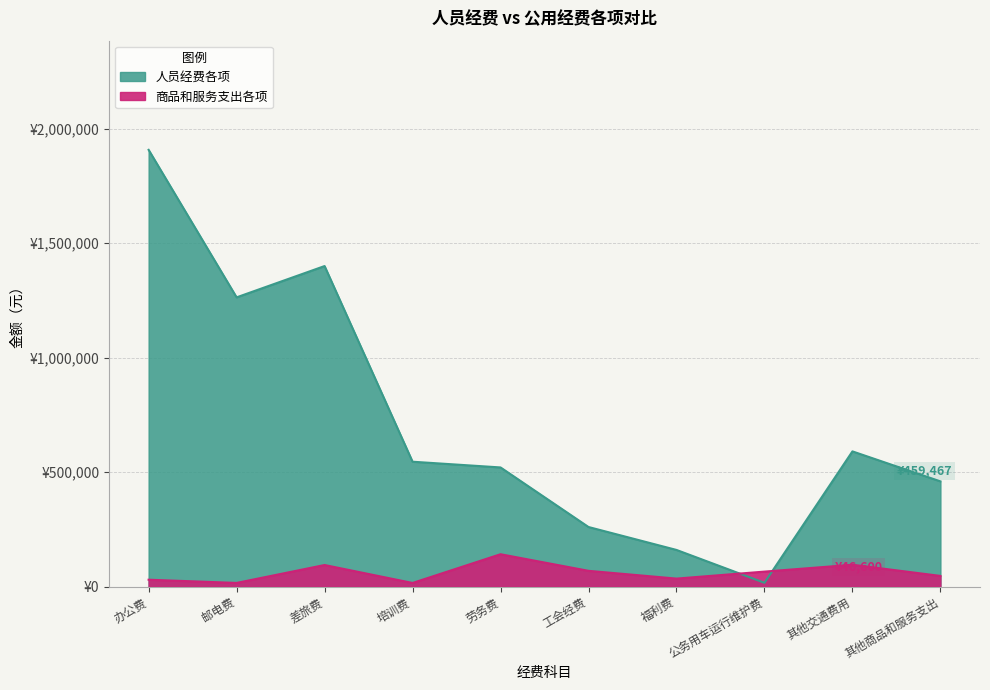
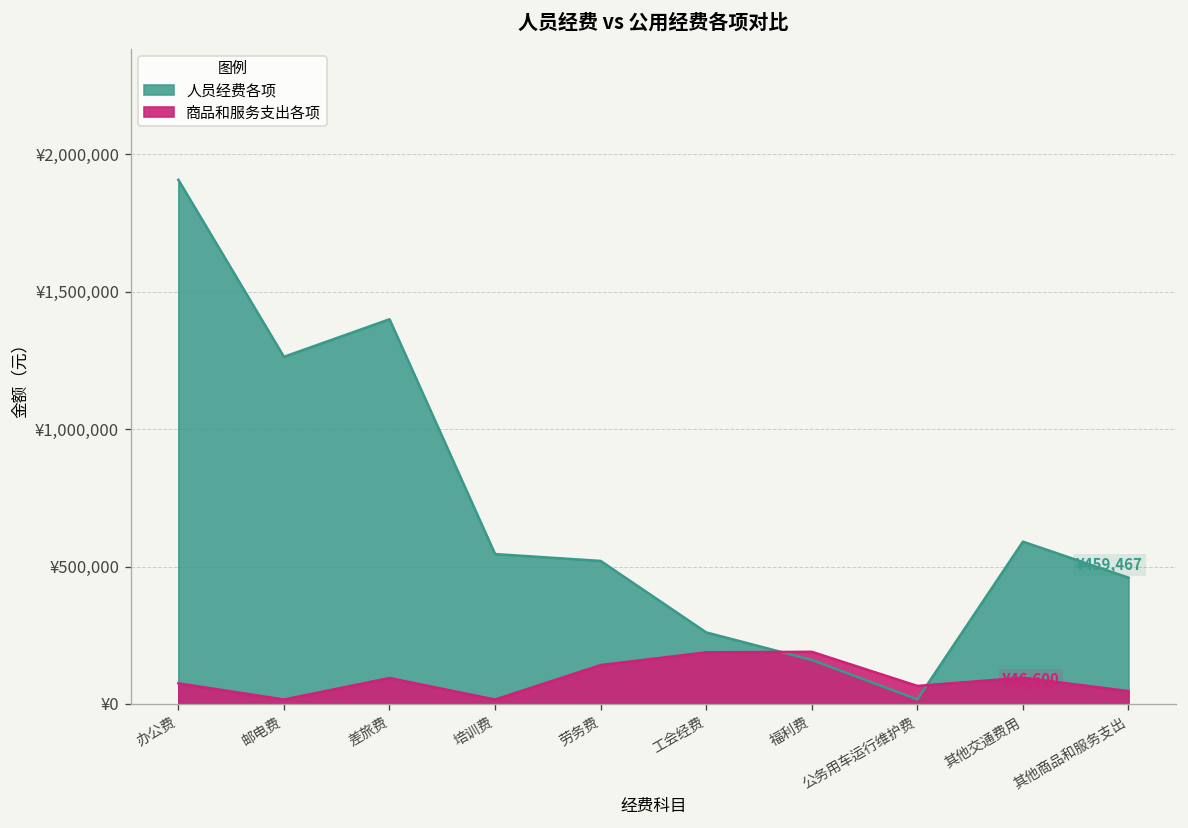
  {
    "人员经费各项": {
      "办公费": "¥1,910,000",
      "邮电费": "¥1,260,000",
      "差旅费": "¥1,400,000",
      "培训费": "¥550,000",
      "劳务费": "¥520,000",
      "工会经费": "¥260,000",
      "福利费": "¥160,000",
      "公务用车运行维护费": "¥20,000",
      "其他交通费用": "¥590,000"
    },
    "商品和服务支出各项": {
-     "办公费": "¥30,000",
+     "办公费": "¥70,000",
      "邮电费": "¥20,000",
      "差旅费": "¥90,000",
      "培训费": "¥20,000",
      "劳务费": "¥140,000",
-     "工会经费": "¥70,000",
-     "福利费": "¥30,000",
+     "工会经费": "¥190,000",
+     "福利费": "¥190,000",
      "公务用车运行维护费": "¥70,000",
      "其他商品和服务支出": "¥50,000"
    }
  }
